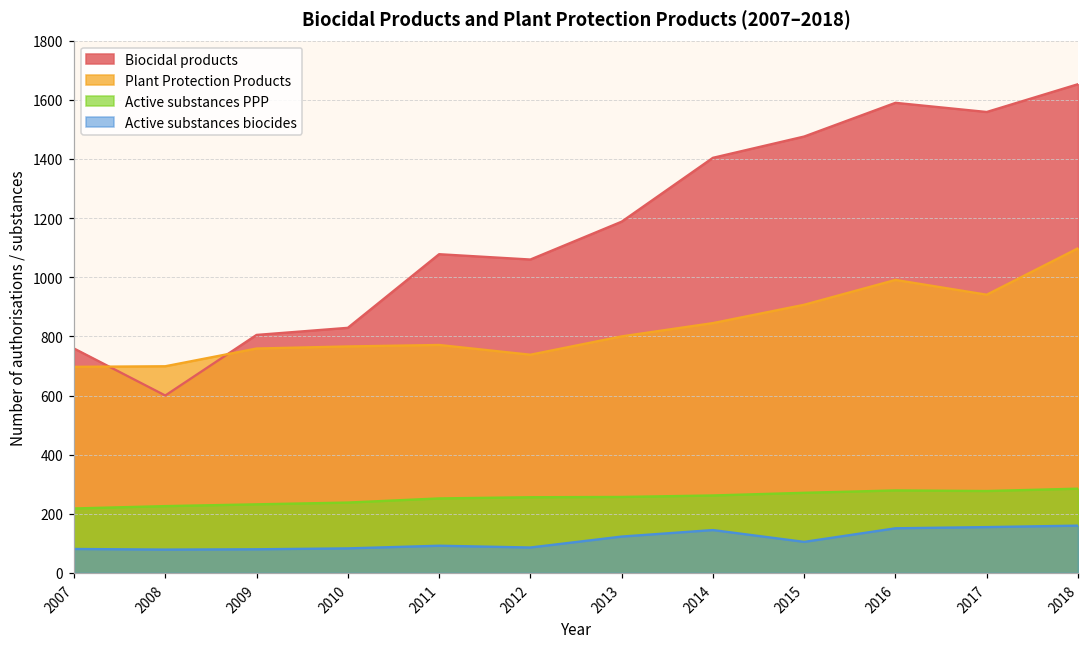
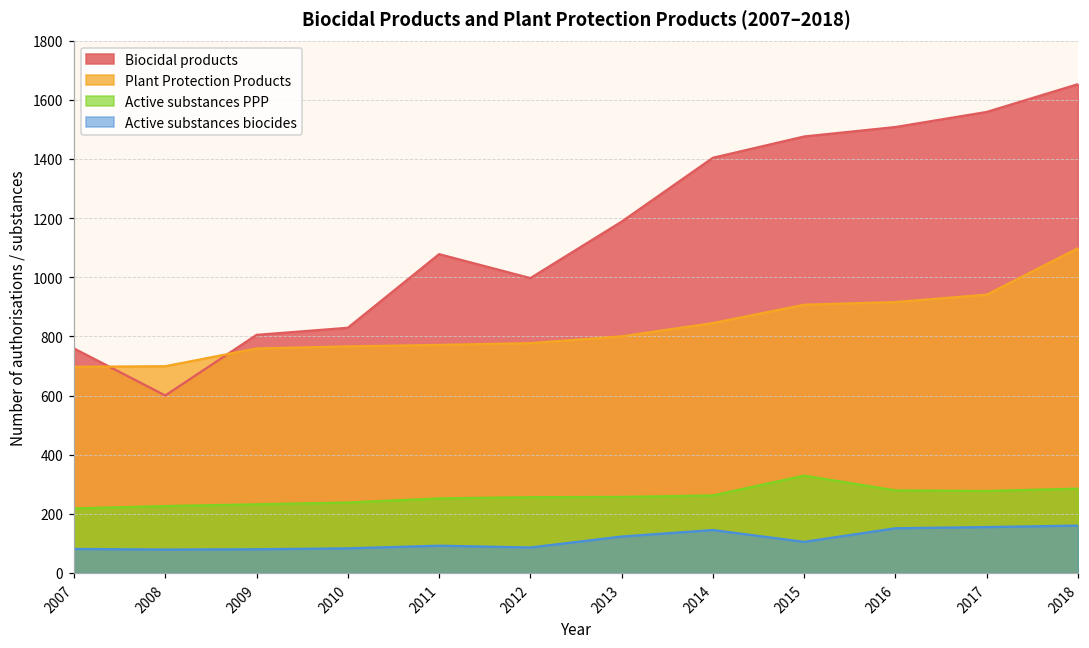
  {
    "Biocidal products": {
      "2007": 760,
      "2008": 600,
      "2009": 810,
      "2010": 830,
      "2011": 1080,
-     "2012": 1060,
+     "2012": 1000,
      "2013": 1190,
      "2014": 1400,
      "2015": 1480,
-     "2016": 1590,
+     "2016": 1510,
      "2017": 1560,
      "2018": 1650
    },
    "Plant Protection Products": {
      "2007": 700,
      "2008": 700,
      "2009": 760,
      "2010": 770,
      "2011": 770,
-     "2012": 740,
+     "2012": 780,
      "2013": 800,
      "2014": 850,
      "2015": 910,
-     "2016": 990,
+     "2016": 920,
      "2017": 940,
      "2018": 1100
    },
    "Active substances PPP": {
      "2007": 220,
      "2008": 230,
      "2009": 230,
      "2010": 240,
      "2011": 250,
      "2012": 260,
      "2013": 260,
      "2014": 260,
-     "2015": 270,
+     "2015": 330,
      "2016": 280,
      "2017": 280,
      "2018": 290
    },
    "Active substances biocides": {
      "2007": 80,
      "2008": 80,
      "2009": 80,
      "2010": 80,
      "2011": 90,
      "2012": 90,
      "2013": 120,
      "2014": 150,
      "2015": 110,
      "2016": 150,
      "2017": 160,
      "2018": 160
    }
  }
